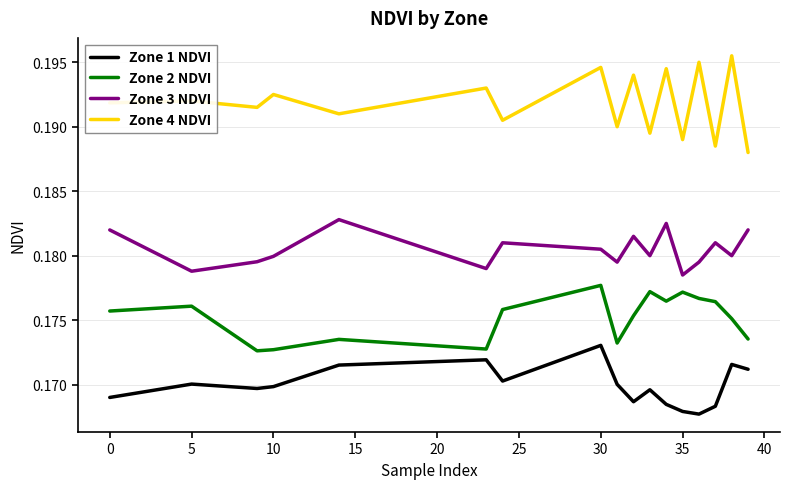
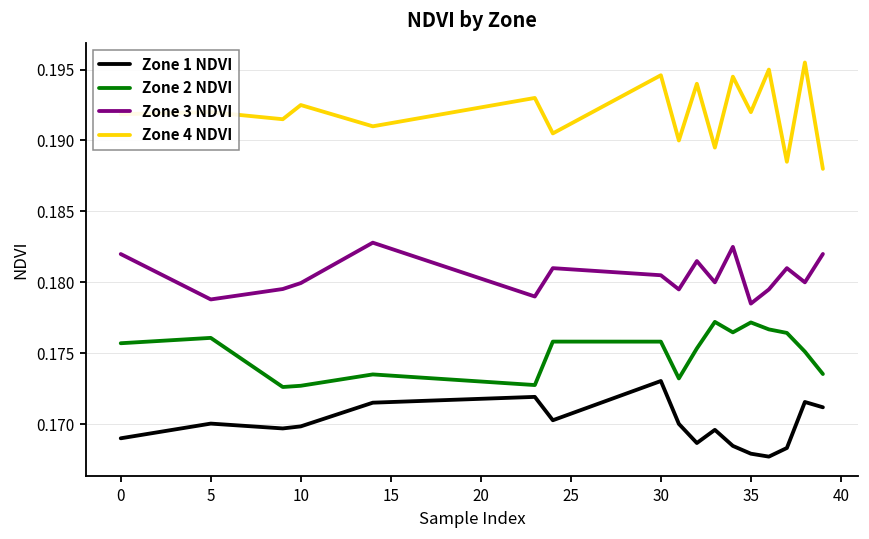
  {
    "Zone 1 NDVI": {
      "0": 0.1690,
      "5": 0.1700,
      "10": 0.1698,
      "30": 0.1730,
      "35": 0.1679
    },
    "Zone 2 NDVI": {
      "0": 0.1757,
      "5": 0.1761,
      "10": 0.1727,
-     "30": 0.1777,
+     "30": 0.1758,
      "35": 0.1772
    },
    "Zone 3 NDVI": {
      "0": 0.1820,
      "5": 0.1788,
      "10": 0.1799,
      "30": 0.1805,
      "35": 0.1785
    },
    "Zone 4 NDVI": {
      "10": 0.1925,
      "30": 0.1946,
-     "35": 0.189
+     "35": 0.192
    }
  }
